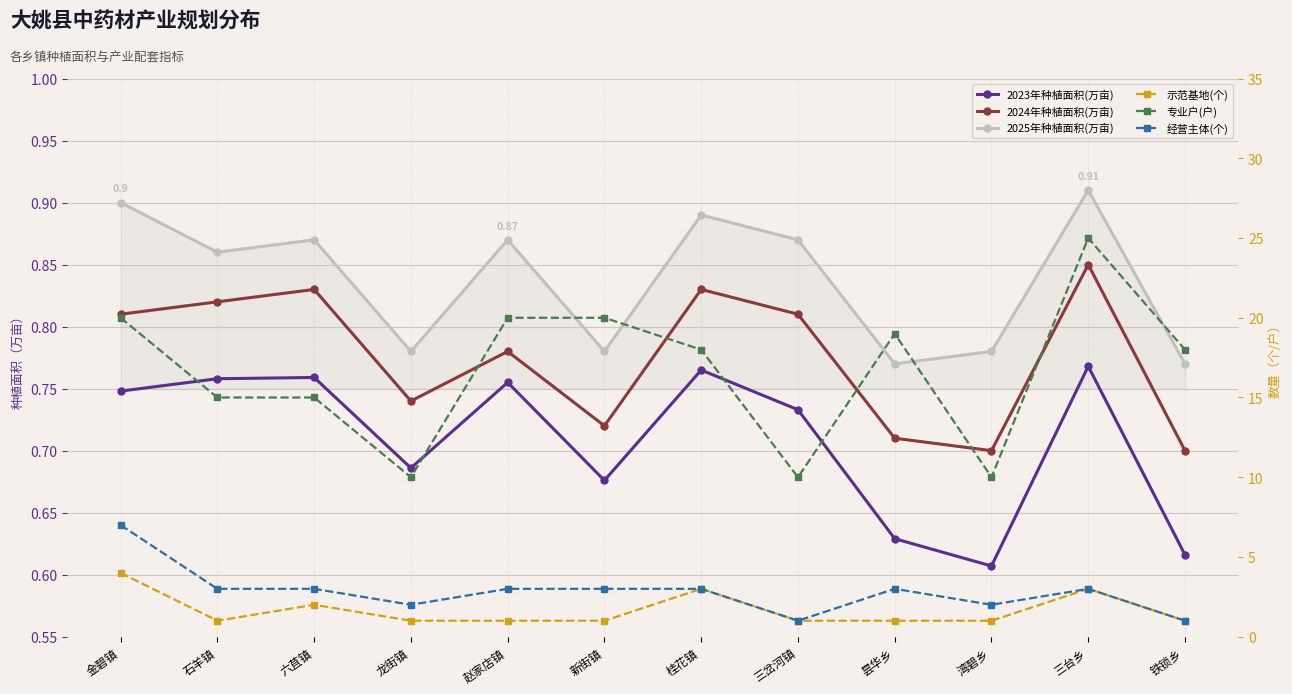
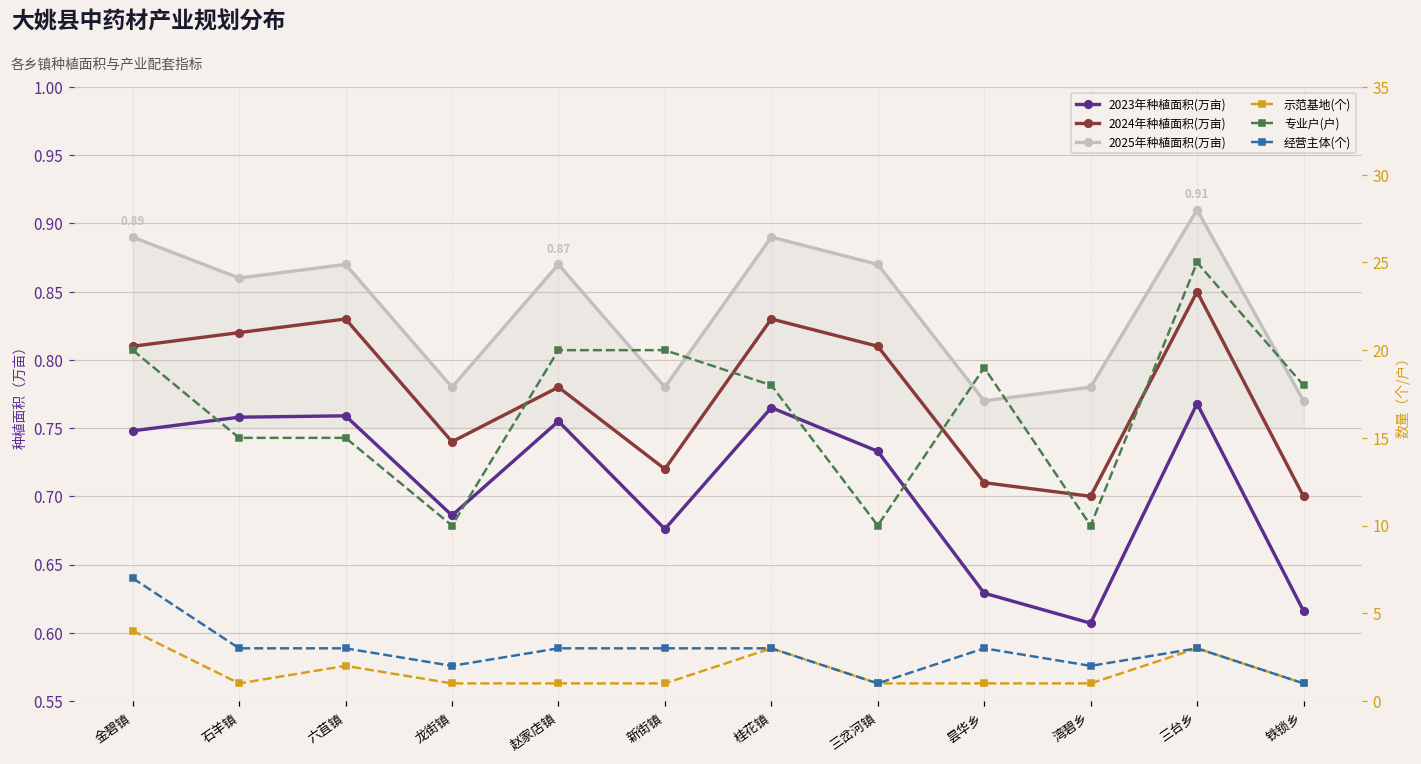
  {
    "2025年种植面积(万亩)": {
-     "金碧镇": 0.9,
+     "金碧镇": 0.89,
      "赵家店镇": 0.87,
      "三台乡": 0.91
    }
  }
